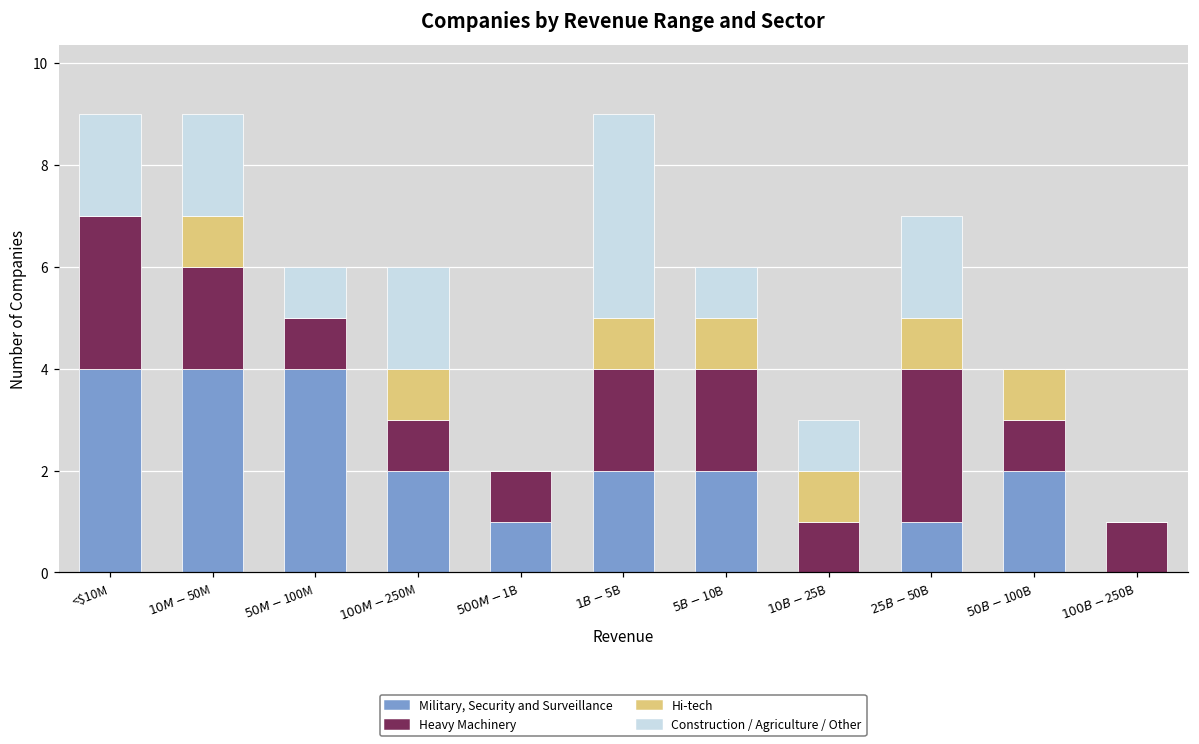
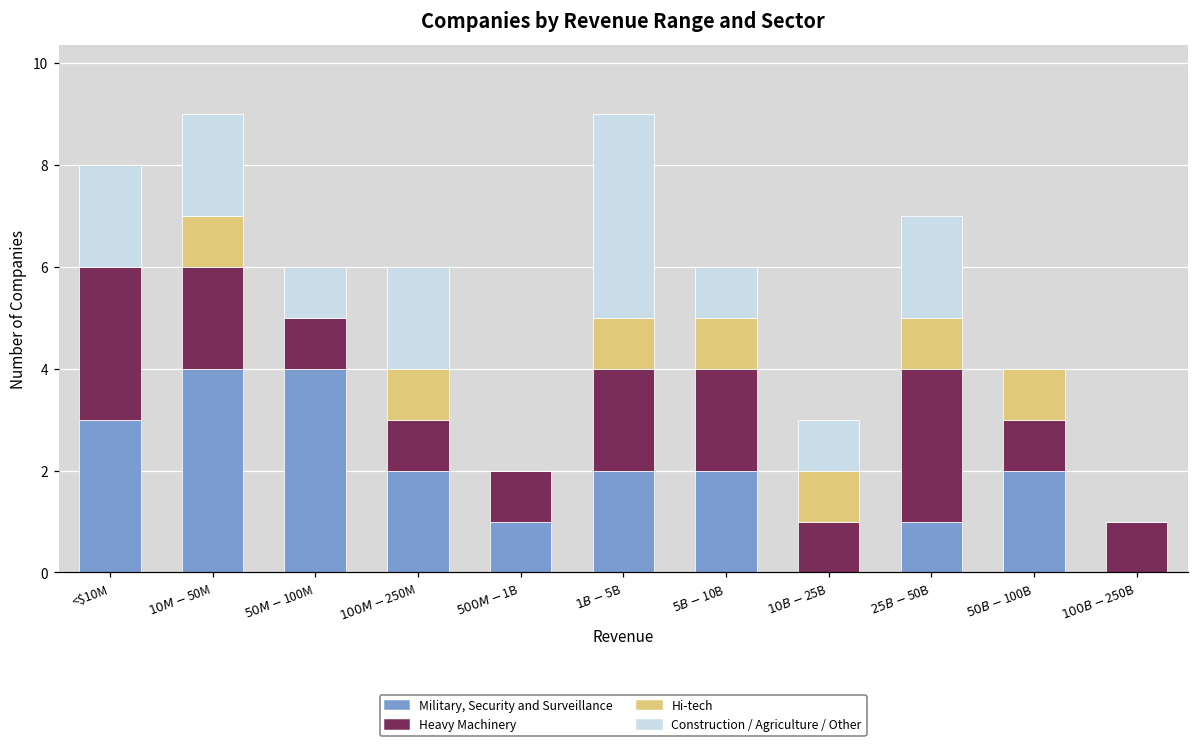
  {
    "Military, Security and Surveillance": {
-     "<$10M": 4
+     "<$10M": 3
    },
    "Heavy Machinery": {
      "<$10M": 3
    },
    "Hi-tech": {
      "<$10M": 0
    },
    "Construction / Agriculture / Other": {
      "<$10M": 2
    }
  }
